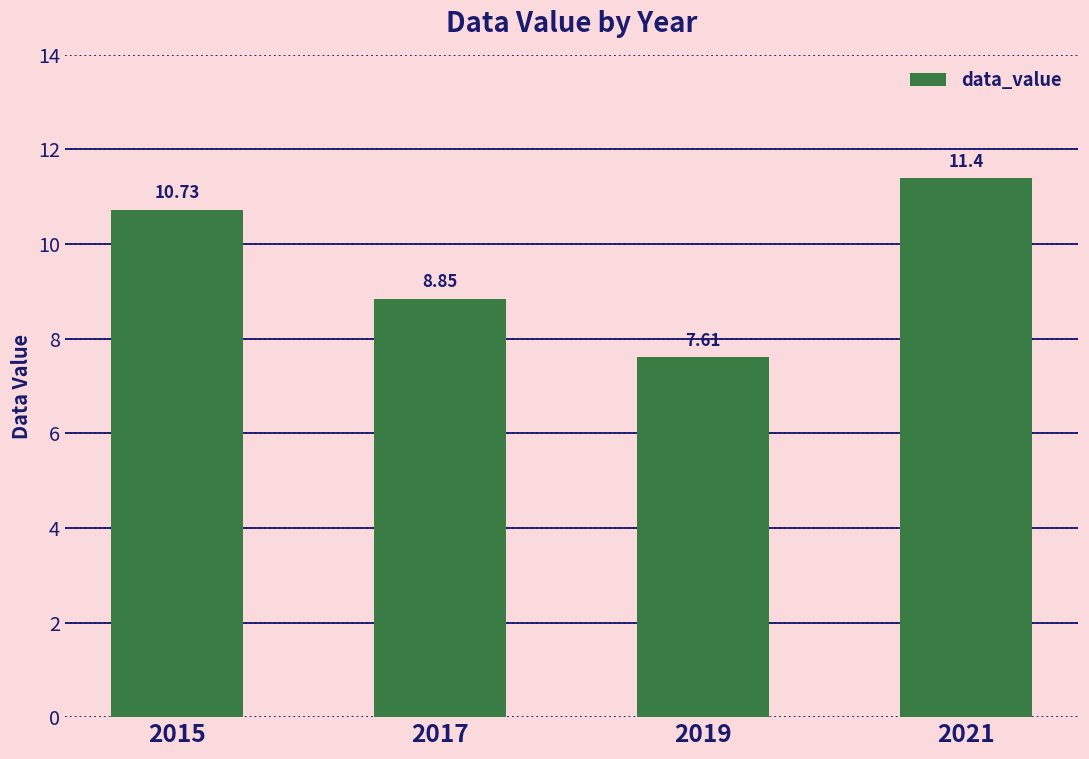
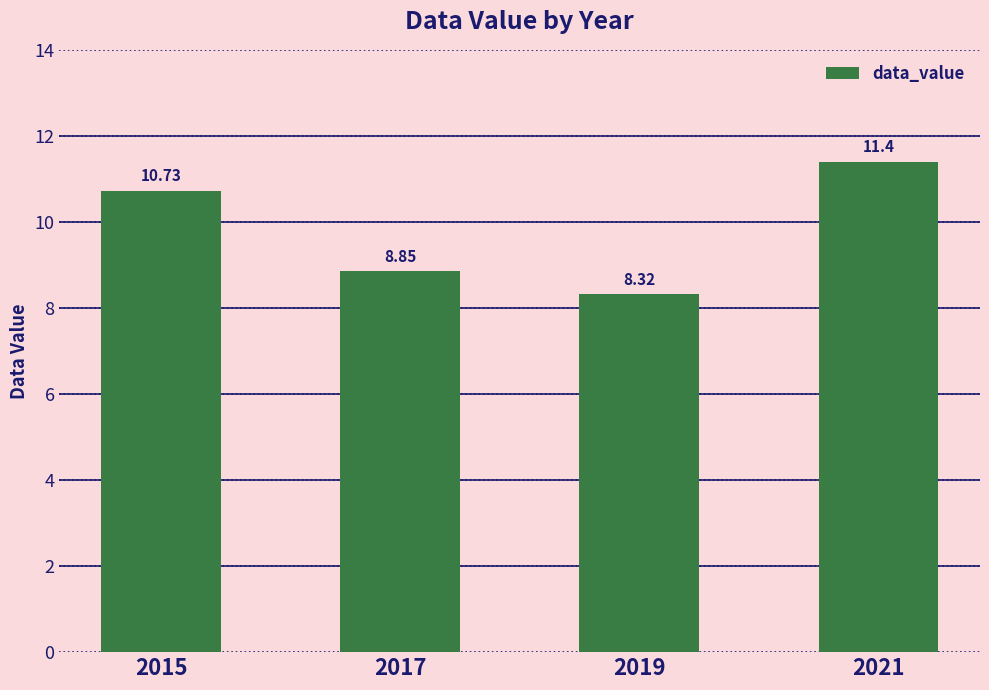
  {
    "2015": 10.73,
    "2017": 8.85,
-   "2019": 7.61,
+   "2019": 8.32,
    "2021": 11.4
  }
